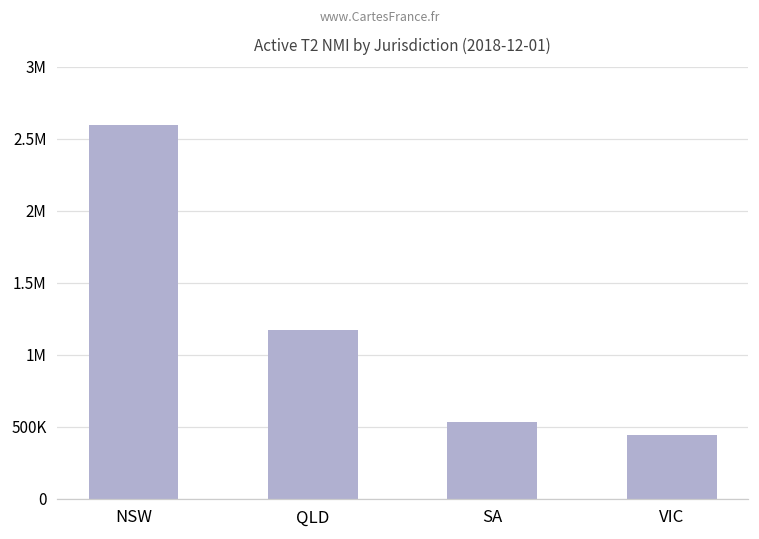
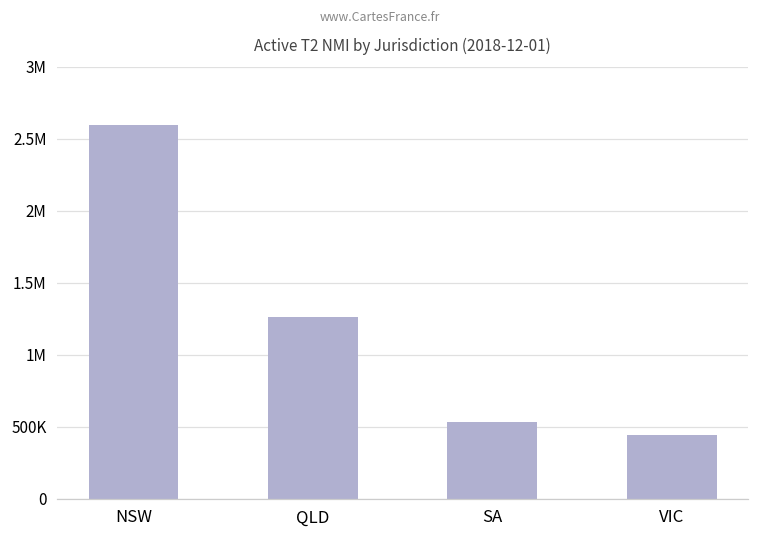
  {
    "NSW": 2600000,
-   "QLD": 1170000,
+   "QLD": 1260000,
    "SA": 540000,
    "VIC": 440000
  }
